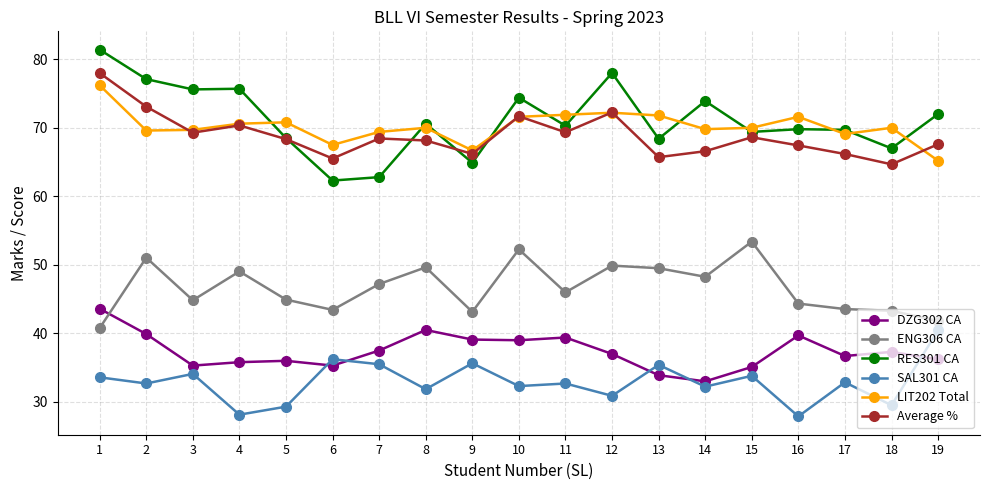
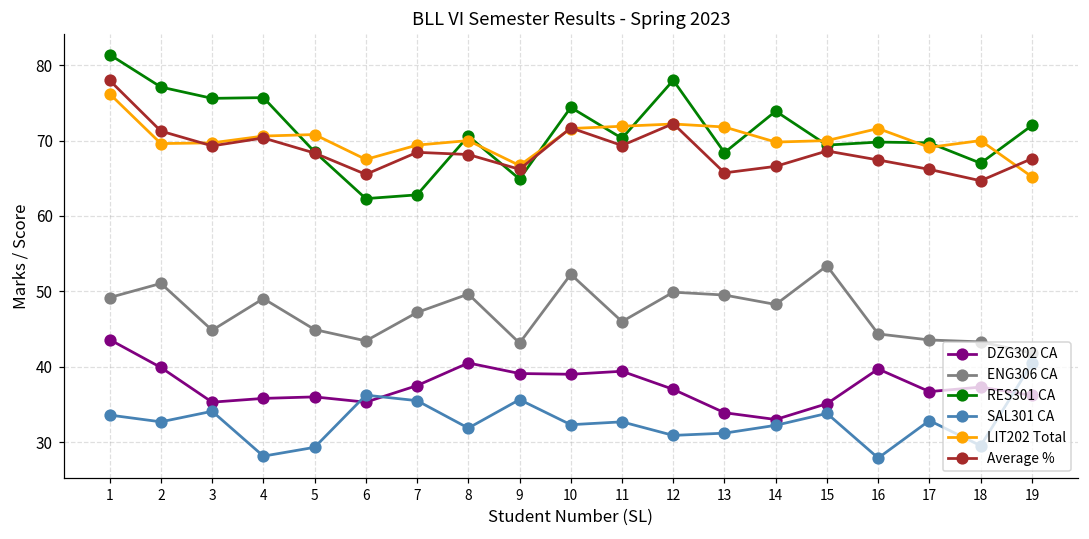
  {
    "DZG302 CA": {
      "1": 44,
      "2": 40,
      "3": 35,
      "4": 36,
      "5": 36,
      "6": 35,
      "7": 38,
      "8": 41,
      "9": 39,
      "10": 39,
      "11": 39,
      "12": 37,
      "13": 34,
      "14": 33,
      "15": 35,
      "16": 40,
      "17": 37
    },
    "ENG306 CA": {
-     "1": 41,
+     "1": 49,
      "2": 51,
      "3": 45,
      "4": 49,
      "5": 45,
      "6": 43,
      "7": 47,
      "8": 50,
      "9": 43,
      "10": 52,
      "11": 46,
      "12": 50,
      "13": 50,
      "14": 48,
      "15": 53,
      "16": 44,
      "17": 44
    },
    "RES301 CA": {
      "1": 81,
      "2": 77,
      "3": 76,
      "4": 76,
      "6": 62,
      "7": 63,
      "8": 71,
      "9": 65,
      "10": 74,
      "11": 70,
      "12": 78,
      "13": 68,
      "14": 74,
      "15": 69,
      "16": 70,
      "17": 70,
      "18": 67,
      "19": 72
    },
    "SAL301 CA": {
      "1": 34,
      "2": 33,
      "3": 34,
      "4": 28,
      "5": 29,
      "6": 36,
      "7": 36,
      "8": 32,
      "9": 36,
      "10": 32,
      "11": 33,
      "12": 31,
-     "13": 35,
+     "13": 31,
      "14": 32,
      "15": 34,
      "16": 28,
      "17": 33
    },
    "LIT202 Total": {
      "1": 76,
      "2": 70,
      "3": 70,
      "5": 71,
      "6": 68,
      "7": 69,
      "8": 70,
      "9": 67,
      "11": 72,
      "13": 72,
      "14": 70,
      "15": 70,
      "16": 72,
      "17": 69,
      "18": 70,
      "19": 65
    },
    "Average %": {
      "1": 78,
-     "2": 73,
+     "2": 71,
      "3": 69,
      "6": 66,
      "7": 68,
      "8": 68,
      "9": 66,
      "11": 69,
      "13": 66,
      "14": 67,
      "15": 69,
      "16": 67,
      "17": 66,
      "18": 65,
      "19": 68
    }
  }
